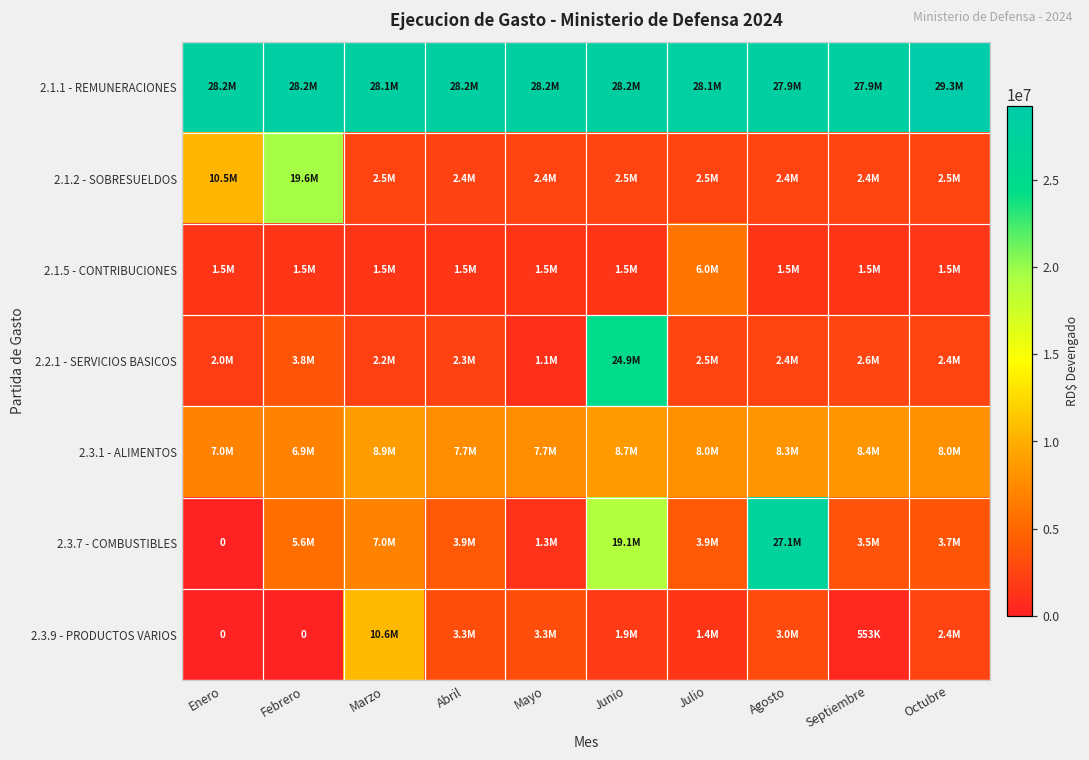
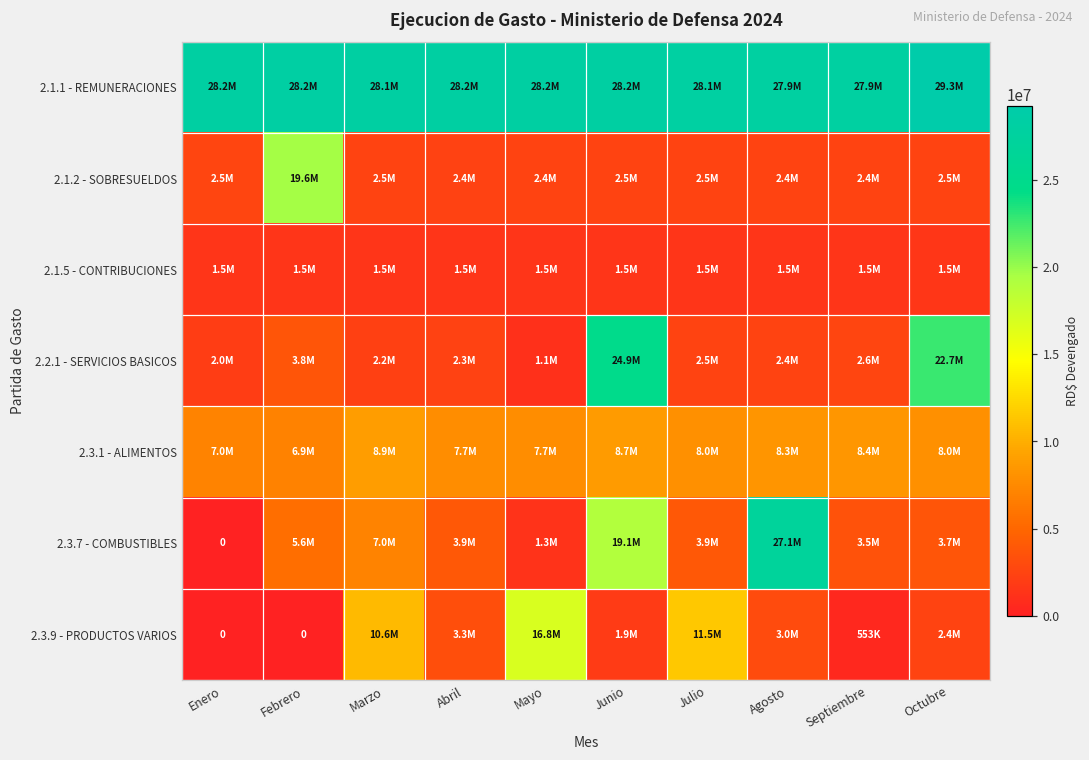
  {
    "2.1.1 - REMUNERACIONES": {
      "Enero": "28.2M",
      "Febrero": "28.2M",
      "Marzo": "28.1M",
      "Abril": "28.2M",
      "Mayo": "28.2M",
      "Junio": "28.2M",
      "Julio": "28.1M",
      "Agosto": "27.9M",
      "Septiembre": "27.9M",
      "Octubre": "29.3M"
    },
    "2.1.2 - SOBRESUELDOS": {
-     "Enero": "10.5M",
+     "Enero": "2.5M",
      "Febrero": "19.6M",
      "Marzo": "2.5M",
      "Abril": "2.4M",
      "Mayo": "2.4M",
      "Junio": "2.5M",
      "Julio": "2.5M",
      "Agosto": "2.4M",
      "Septiembre": "2.4M",
      "Octubre": "2.5M"
    },
    "2.1.5 - CONTRIBUCIONES": {
      "Enero": "1.5M",
      "Febrero": "1.5M",
      "Marzo": "1.5M",
      "Abril": "1.5M",
      "Mayo": "1.5M",
      "Junio": "1.5M",
-     "Julio": "6.0M",
+     "Julio": "1.5M",
      "Agosto": "1.5M",
      "Septiembre": "1.5M",
      "Octubre": "1.5M"
    },
    "2.2.1 - SERVICIOS BASICOS": {
      "Enero": "2.0M",
      "Febrero": "3.8M",
      "Marzo": "2.2M",
      "Abril": "2.3M",
      "Mayo": "1.1M",
      "Junio": "24.9M",
      "Julio": "2.5M",
      "Agosto": "2.4M",
      "Septiembre": "2.6M",
-     "Octubre": "2.4M"
+     "Octubre": "22.7M"
    },
    "2.3.1 - ALIMENTOS": {
      "Enero": "7.0M",
      "Febrero": "6.9M",
      "Marzo": "8.9M",
      "Abril": "7.7M",
      "Mayo": "7.7M",
      "Junio": "8.7M",
      "Julio": "8.0M",
      "Agosto": "8.3M",
      "Septiembre": "8.4M",
      "Octubre": "8.0M"
    },
    "2.3.7 - COMBUSTIBLES": {
      "Enero": "0",
      "Febrero": "5.6M",
      "Marzo": "7.0M",
      "Abril": "3.9M",
      "Mayo": "1.3M",
      "Junio": "19.1M",
      "Julio": "3.9M",
      "Agosto": "27.1M",
      "Septiembre": "3.5M",
      "Octubre": "3.7M"
    },
    "2.3.9 - PRODUCTOS VARIOS": {
      "Enero": "0",
      "Febrero": "0",
      "Marzo": "10.6M",
      "Abril": "3.3M",
-     "Mayo": "3.3M",
+     "Mayo": "16.8M",
      "Junio": "1.9M",
-     "Julio": "1.4M",
+     "Julio": "11.5M",
      "Agosto": "3.0M",
      "Septiembre": "553K",
      "Octubre": "2.4M"
    }
  }
